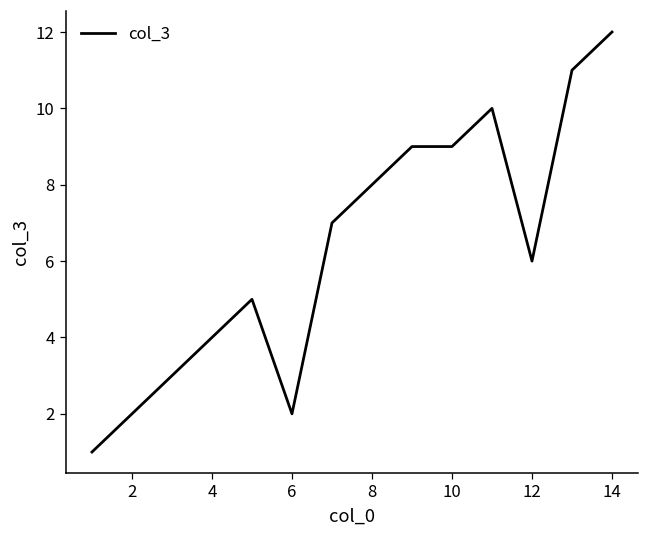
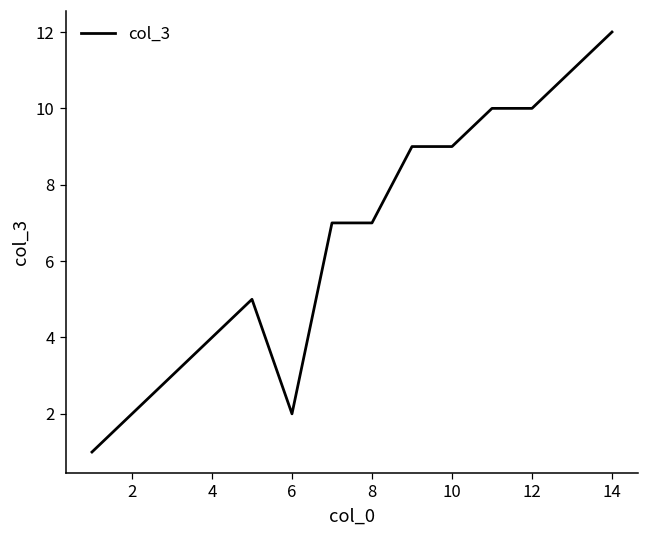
  {
    "2": 2,
    "4": 4,
    "6": 2,
-   "8": 8,
+   "8": 7,
    "10": 9,
-   "12": 6,
+   "12": 10,
    "14": 12
  }
